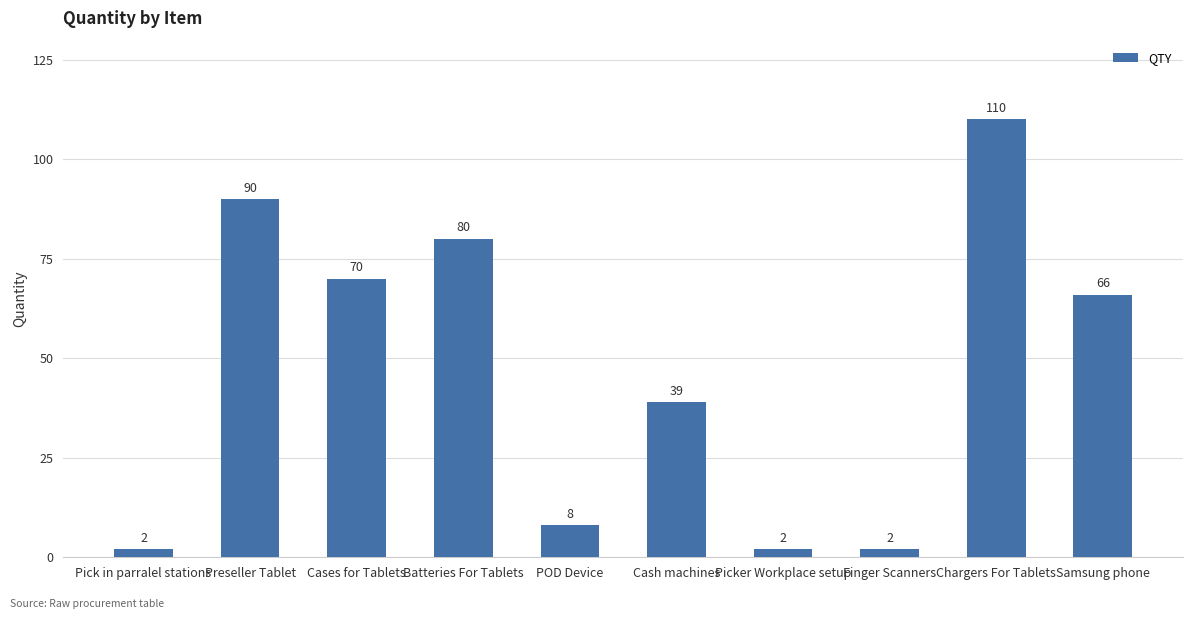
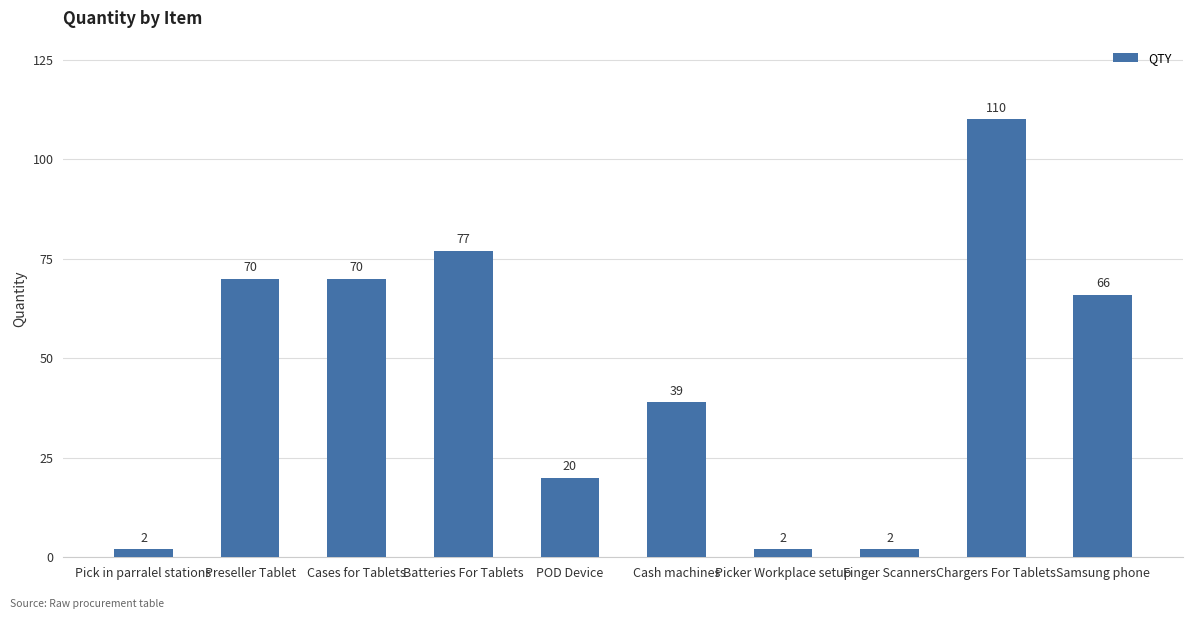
  {
    "Pick in parralel stations": 2,
-   "Preseller Tablet": 90,
+   "Preseller Tablet": 70,
    "Cases for Tablets": 70,
-   "Batteries For Tablets": 80,
-   "POD Device": 8,
+   "Batteries For Tablets": 77,
+   "POD Device": 20,
    "Cash machines": 39,
    "Picker Workplace setup": 2,
    "Finger Scanners": 2,
    "Chargers For Tablets": 110,
    "Samsung phone": 66
  }
